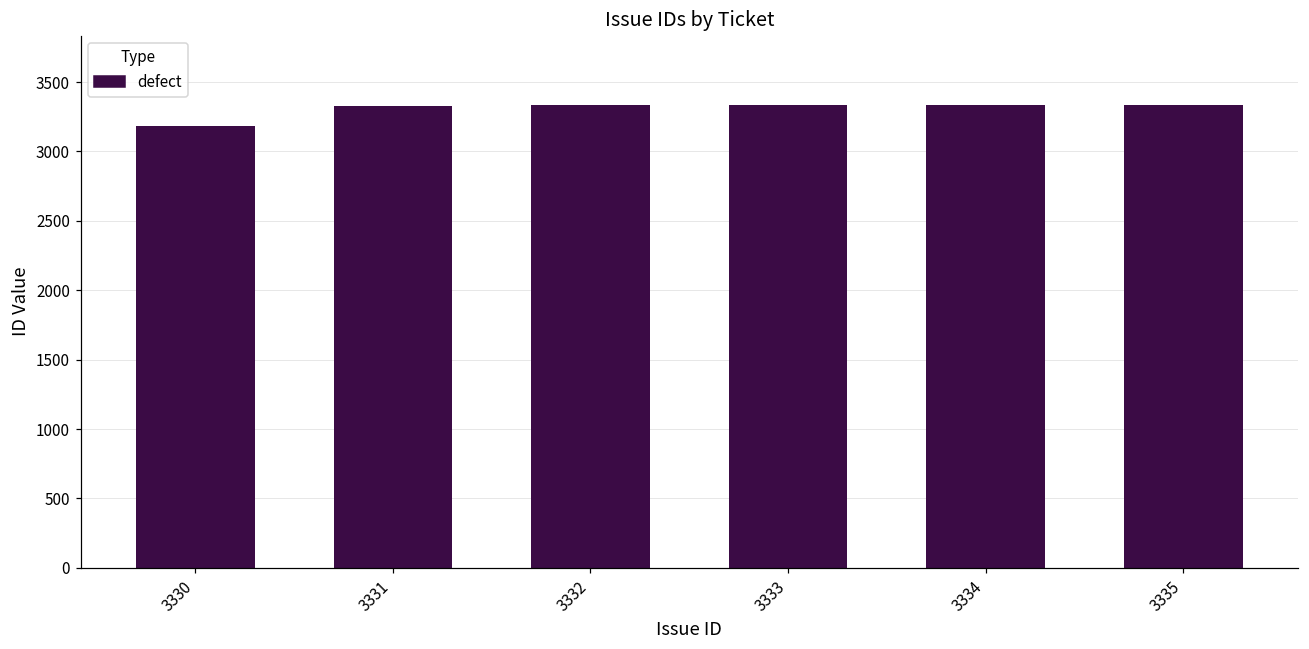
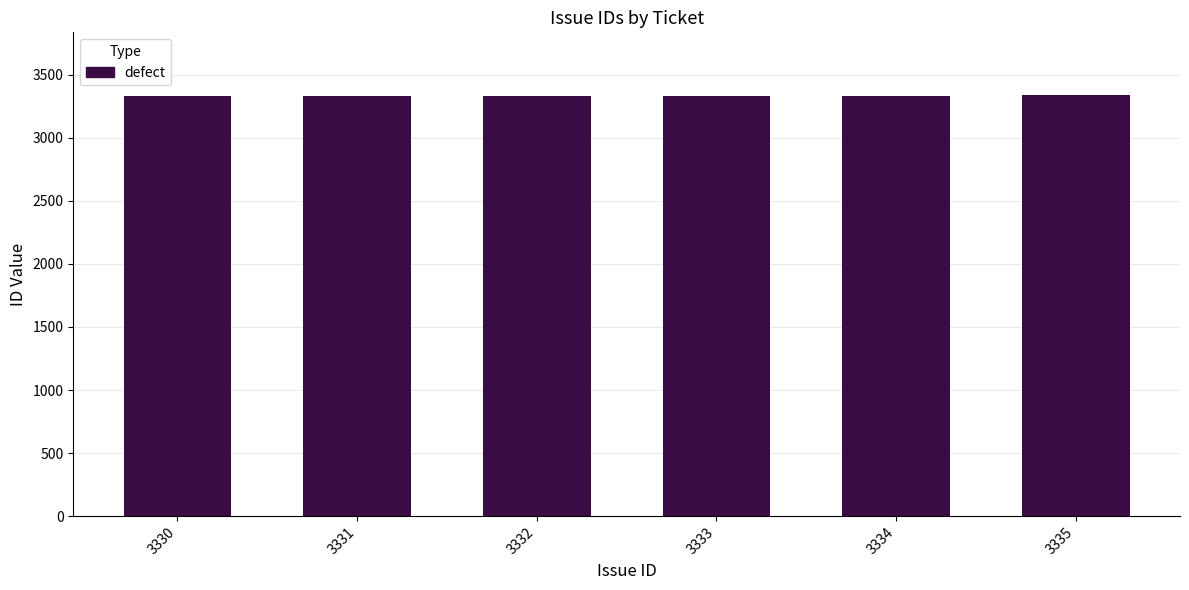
  {
-   "3330": 3180,
+   "3330": 3330,
    "3331": 3330,
    "3332": 3330,
    "3333": 3330,
    "3334": 3330,
    "3335": 3340
  }
